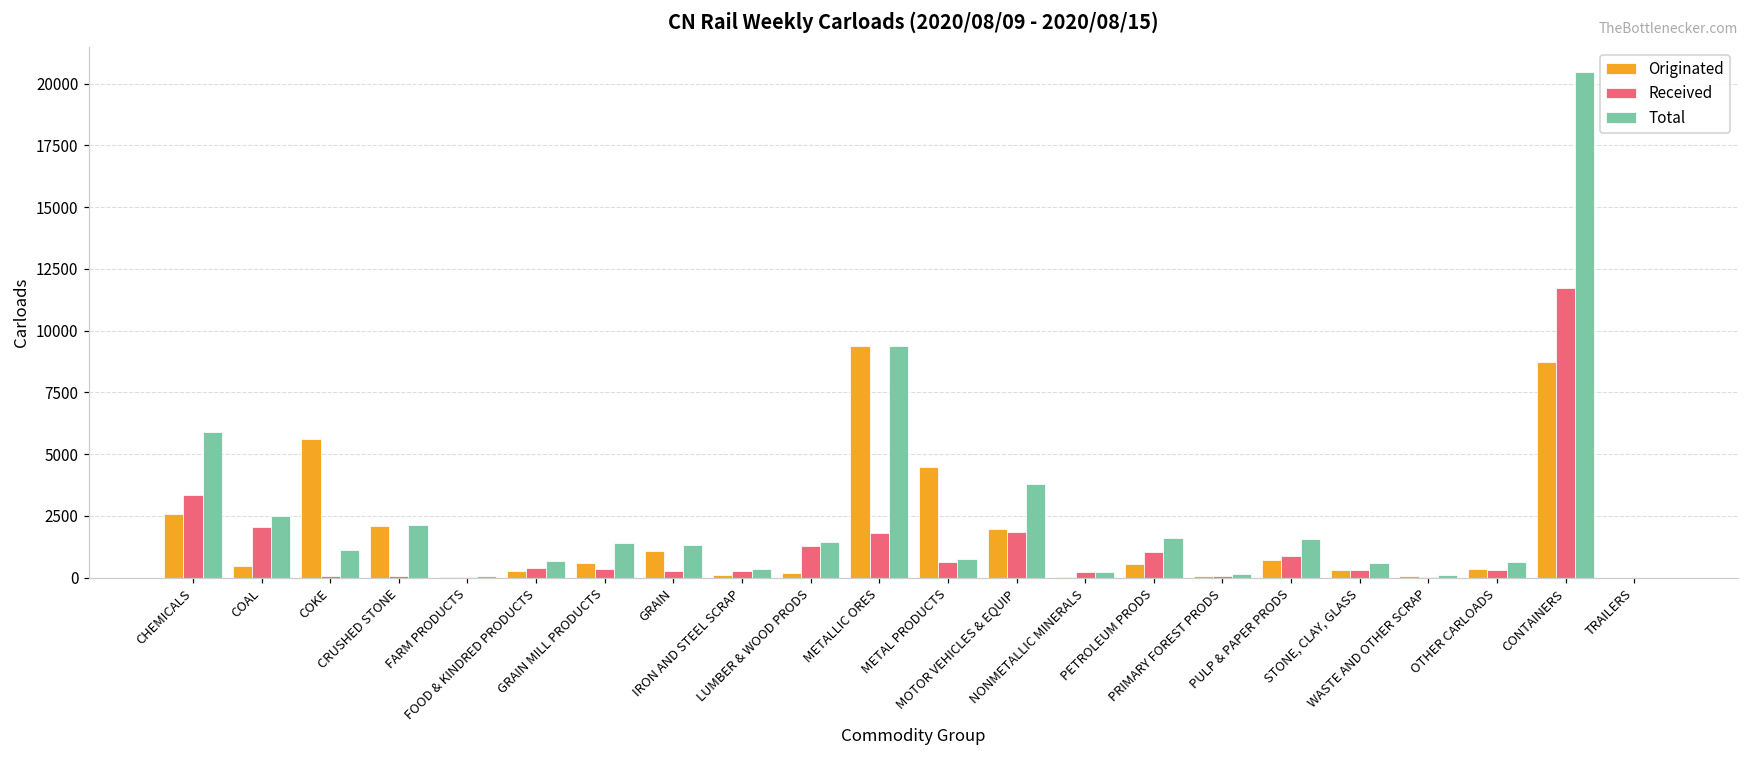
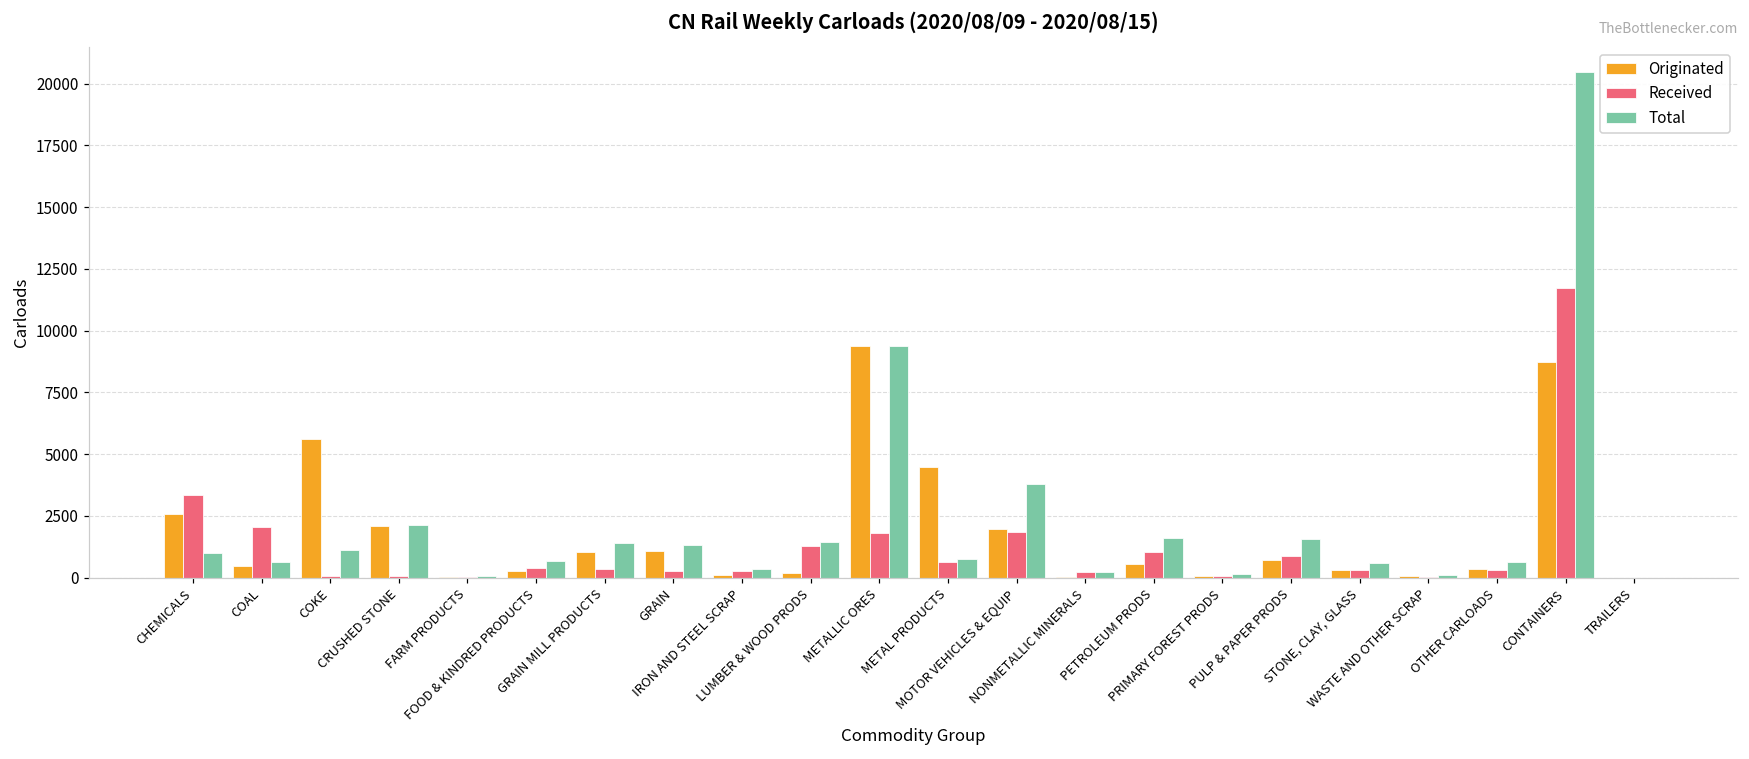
  {
    "Originated": {
      "CHEMICALS": 2600,
      "COAL": 500,
      "COKE": 5600,
      "CRUSHED STONE": 2100,
      "FOOD & KINDRED PRODUCTS": 300,
-     "GRAIN MILL PRODUCTS": 600,
+     "GRAIN MILL PRODUCTS": 1000,
      "GRAIN": 1100,
      "LUMBER & WOOD PRODS": 200,
      "METALLIC ORES": 9400,
      "METAL PRODUCTS": 4500,
      "MOTOR VEHICLES & EQUIP": 2000,
      "PETROLEUM PRODS": 600,
      "PULP & PAPER PRODS": 700,
      "STONE, CLAY, GLASS": 300,
      "OTHER CARLOADS": 300,
      "CONTAINERS": 8700,
      "TRAILERS": 0
    },
    "Received": {
      "CHEMICALS": 3300,
      "COAL": 2000,
      "FOOD & KINDRED PRODUCTS": 400,
      "GRAIN MILL PRODUCTS": 400,
      "GRAIN": 300,
      "IRON AND STEEL SCRAP": 300,
      "LUMBER & WOOD PRODS": 1300,
      "METALLIC ORES": 1800,
      "METAL PRODUCTS": 600,
      "MOTOR VEHICLES & EQUIP": 1800,
      "NONMETALLIC MINERALS": 200,
      "PETROLEUM PRODS": 1000,
      "PULP & PAPER PRODS": 900,
      "STONE, CLAY, GLASS": 300,
      "OTHER CARLOADS": 300,
      "CONTAINERS": 11700,
      "TRAILERS": 0
    },
    "Total": {
-     "CHEMICALS": 5900,
-     "COAL": 2500,
+     "CHEMICALS": 1000,
+     "COAL": 600,
      "COKE": 1100,
      "CRUSHED STONE": 2100,
      "FOOD & KINDRED PRODUCTS": 700,
      "GRAIN MILL PRODUCTS": 1400,
      "GRAIN": 1300,
      "IRON AND STEEL SCRAP": 300,
      "LUMBER & WOOD PRODS": 1500,
      "METALLIC ORES": 9400,
      "METAL PRODUCTS": 800,
      "MOTOR VEHICLES & EQUIP": 3800,
      "NONMETALLIC MINERALS": 200,
      "PETROLEUM PRODS": 1600,
      "PRIMARY FOREST PRODS": 100,
      "PULP & PAPER PRODS": 1600,
      "STONE, CLAY, GLASS": 600,
      "OTHER CARLOADS": 600,
      "CONTAINERS": 20500,
      "TRAILERS": 0
    }
  }
